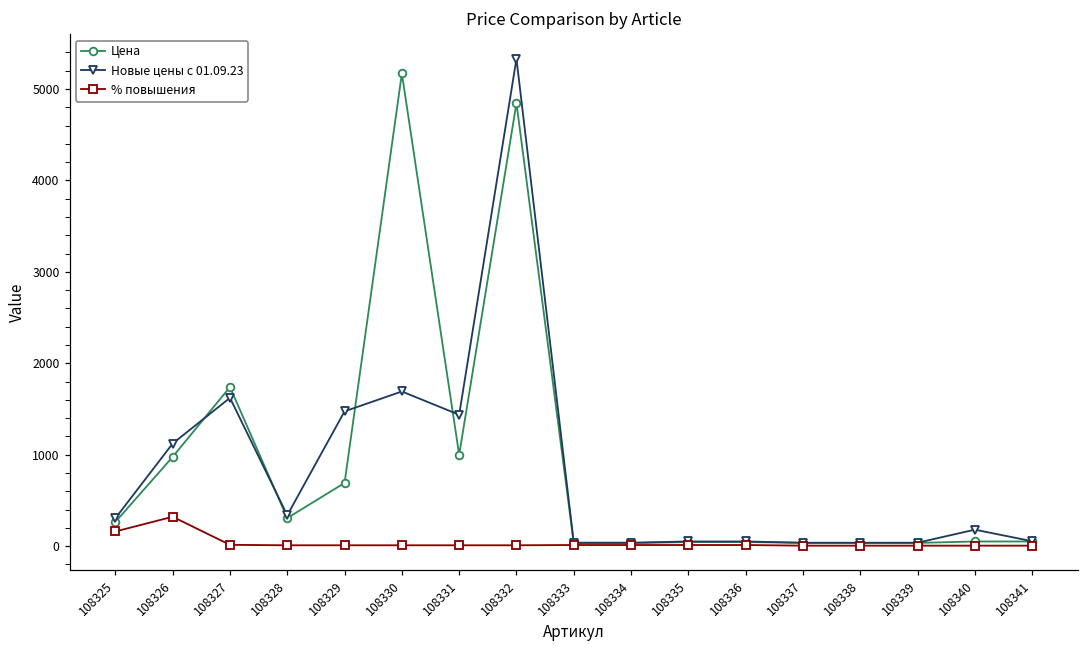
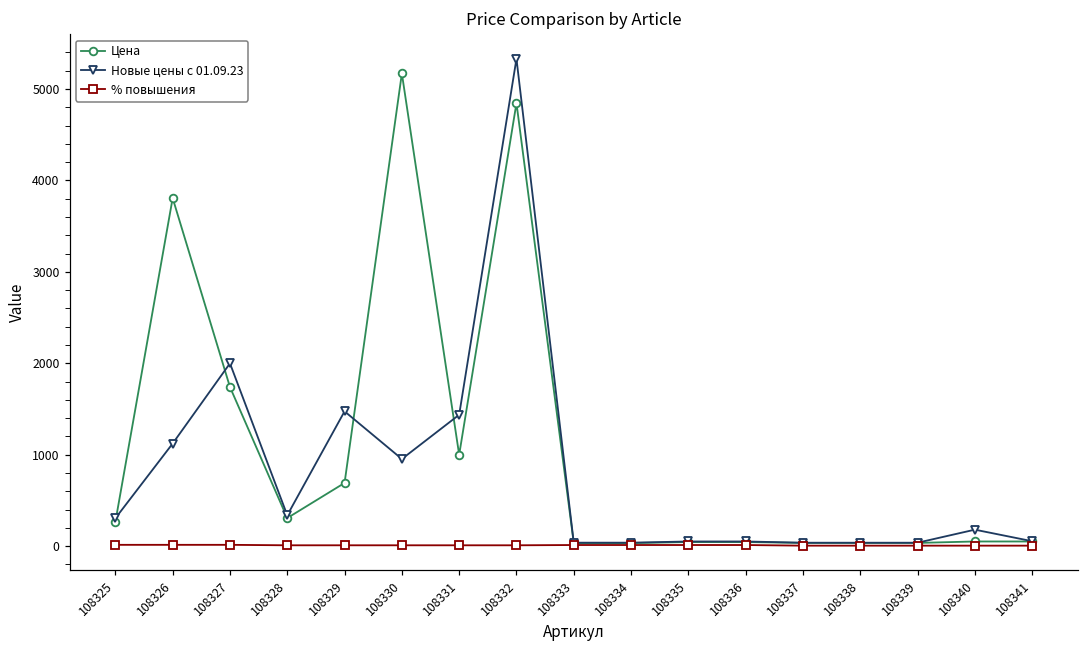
  {
    "Цена": {
      "108325": 300,
-     "108326": 1000,
+     "108326": 3800,
      "108327": 1700,
      "108328": 300,
      "108329": 700,
      "108330": 5200,
      "108331": 1000,
      "108332": 4800,
      "108340": 100
    },
    "Новые цены с 01.09.23": {
      "108325": 300,
      "108326": 1100,
-     "108327": 1600,
+     "108327": 2000,
      "108328": 300,
      "108329": 1500,
-     "108330": 1700,
+     "108330": 1000,
      "108331": 1400,
      "108332": 5300,
      "108340": 200
    },
    "% повышения": {
-     "108325": 200,
-     "108326": 300,
+     "108325": 0,
+     "108326": 0,
      "108327": 0,
      "108328": 0,
      "108329": 0,
      "108330": 0,
      "108331": 0,
      "108332": 0,
      "108335": 0,
      "108336": 0,
      "108340": 0,
      "108341": 0
    }
  }
